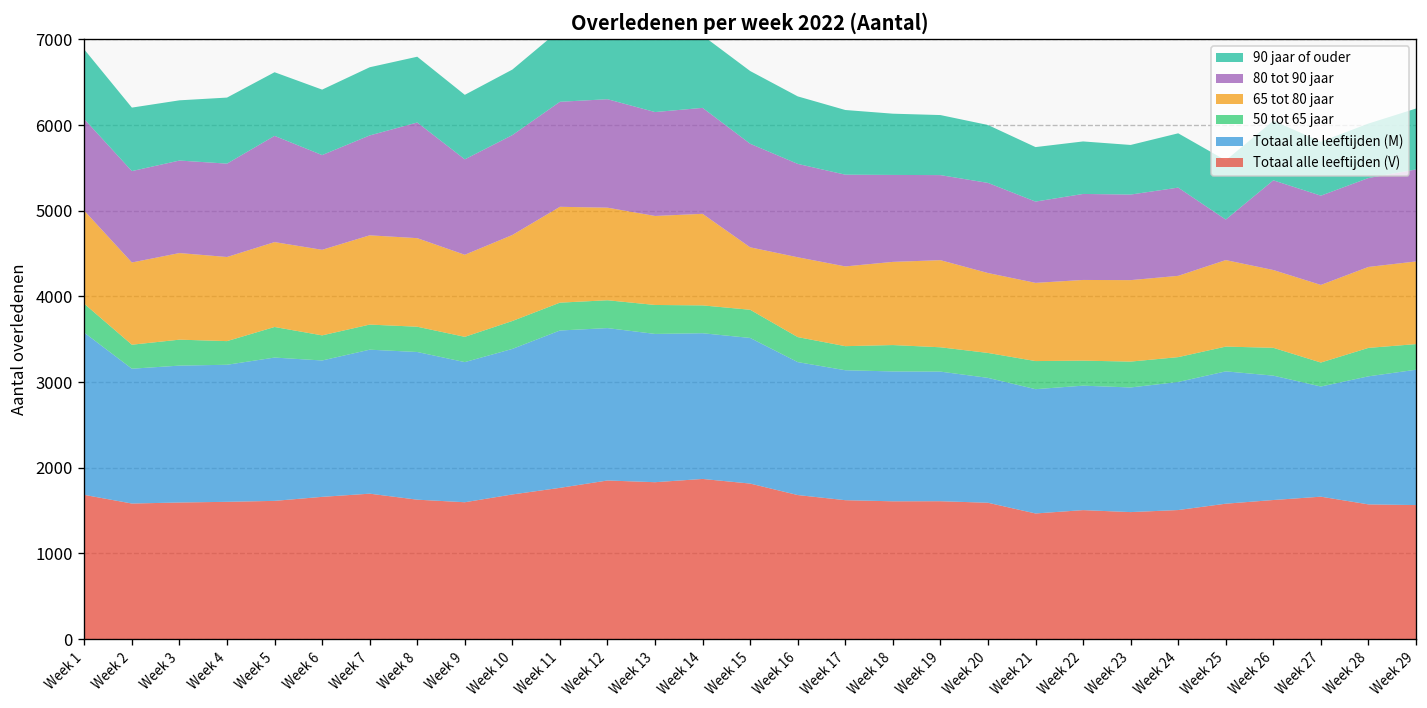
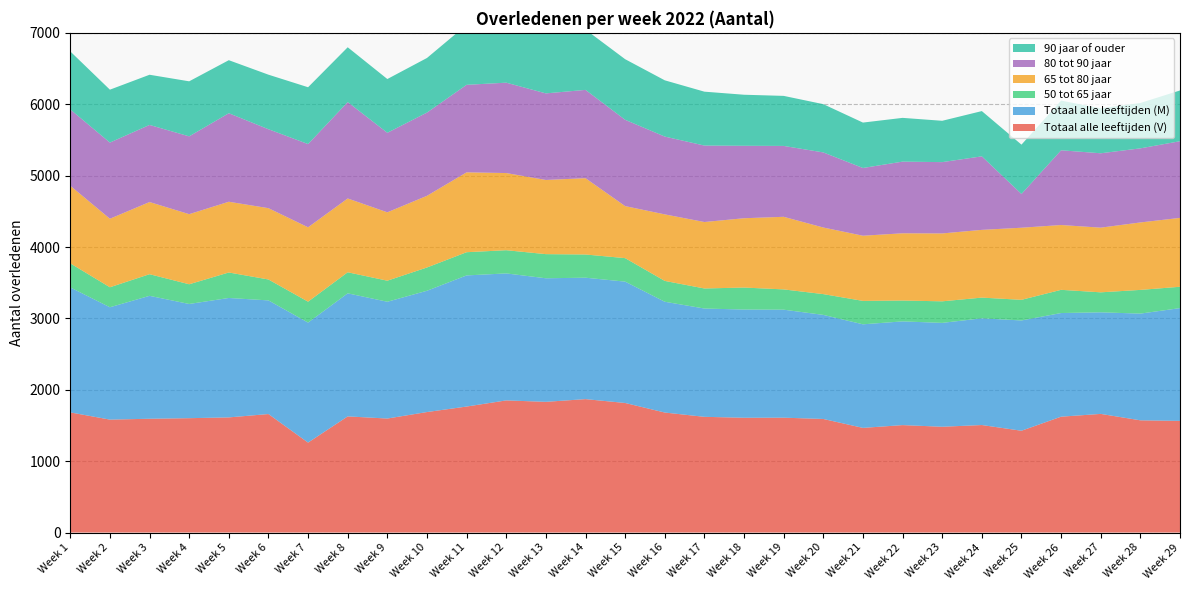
  {
    "Totaal alle leeftijden (V)": {
      "Week 1": 1700,
      "Week 2": 1600,
      "Week 3": 1600,
      "Week 4": 1600,
      "Week 5": 1600,
      "Week 6": 1700,
-     "Week 7": 1700,
+     "Week 7": 1300,
      "Week 8": 1600,
      "Week 9": 1600,
      "Week 10": 1700,
      "Week 11": 1800,
      "Week 12": 1900,
      "Week 13": 1800,
      "Week 14": 1900,
      "Week 15": 1800,
      "Week 16": 1700,
      "Week 17": 1600,
      "Week 18": 1600,
      "Week 19": 1600,
      "Week 20": 1600,
      "Week 21": 1500,
      "Week 22": 1500,
      "Week 23": 1500,
      "Week 24": 1500,
-     "Week 25": 1600,
+     "Week 25": 1400,
      "Week 26": 1600,
      "Week 27": 1700,
      "Week 28": 1600,
      "Week 29": 1600
    },
    "Totaal alle leeftijden (M)": {
-     "Week 1": 1900,
+     "Week 1": 1800,
      "Week 2": 1600,
-     "Week 3": 1600,
+     "Week 3": 1700,
      "Week 4": 1600,
      "Week 5": 1700,
      "Week 6": 1600,
      "Week 7": 1700,
      "Week 8": 1700,
      "Week 9": 1600,
      "Week 10": 1700,
      "Week 11": 1800,
      "Week 12": 1800,
      "Week 13": 1700,
      "Week 14": 1700,
      "Week 15": 1700,
      "Week 16": 1600,
      "Week 17": 1500,
      "Week 18": 1500,
      "Week 19": 1500,
      "Week 20": 1500,
      "Week 21": 1500,
      "Week 22": 1500,
      "Week 23": 1500,
      "Week 24": 1500,
      "Week 25": 1500,
      "Week 26": 1500,
-     "Week 27": 1300,
+     "Week 27": 1400,
      "Week 28": 1500,
      "Week 29": 1600
    },
    "65 tot 80 jaar": {
      "Week 1": 1100,
      "Week 2": 1000,
      "Week 3": 1000,
      "Week 4": 1000,
      "Week 5": 1000,
      "Week 6": 1000,
      "Week 7": 1000,
      "Week 8": 1000,
      "Week 9": 1000,
      "Week 10": 1000,
      "Week 11": 1100,
      "Week 12": 1100,
      "Week 13": 1000,
      "Week 14": 1100,
      "Week 15": 700,
      "Week 16": 900,
      "Week 17": 900,
      "Week 18": 1000,
      "Week 19": 1000,
      "Week 20": 900,
      "Week 21": 900,
      "Week 22": 900,
      "Week 23": 1000,
      "Week 24": 900,
      "Week 25": 1000,
      "Week 26": 900,
      "Week 27": 900,
      "Week 28": 900,
      "Week 29": 1000
    },
    "80 tot 90 jaar": {
      "Week 1": 1100,
      "Week 2": 1100,
      "Week 3": 1100,
      "Week 4": 1100,
      "Week 5": 1200,
      "Week 6": 1100,
      "Week 7": 1200,
      "Week 8": 1400,
      "Week 9": 1100,
      "Week 10": 1200,
      "Week 11": 1200,
      "Week 12": 1300,
      "Week 13": 1200,
      "Week 14": 1200,
      "Week 15": 1200,
      "Week 16": 1100,
      "Week 17": 1100,
      "Week 18": 1000,
      "Week 19": 1000,
      "Week 20": 1100,
      "Week 21": 900,
      "Week 22": 1000,
      "Week 23": 1000,
      "Week 24": 1000,
      "Week 25": 500,
      "Week 26": 1000,
      "Week 27": 1000,
      "Week 28": 1000,
      "Week 29": 1100
    }
  }
